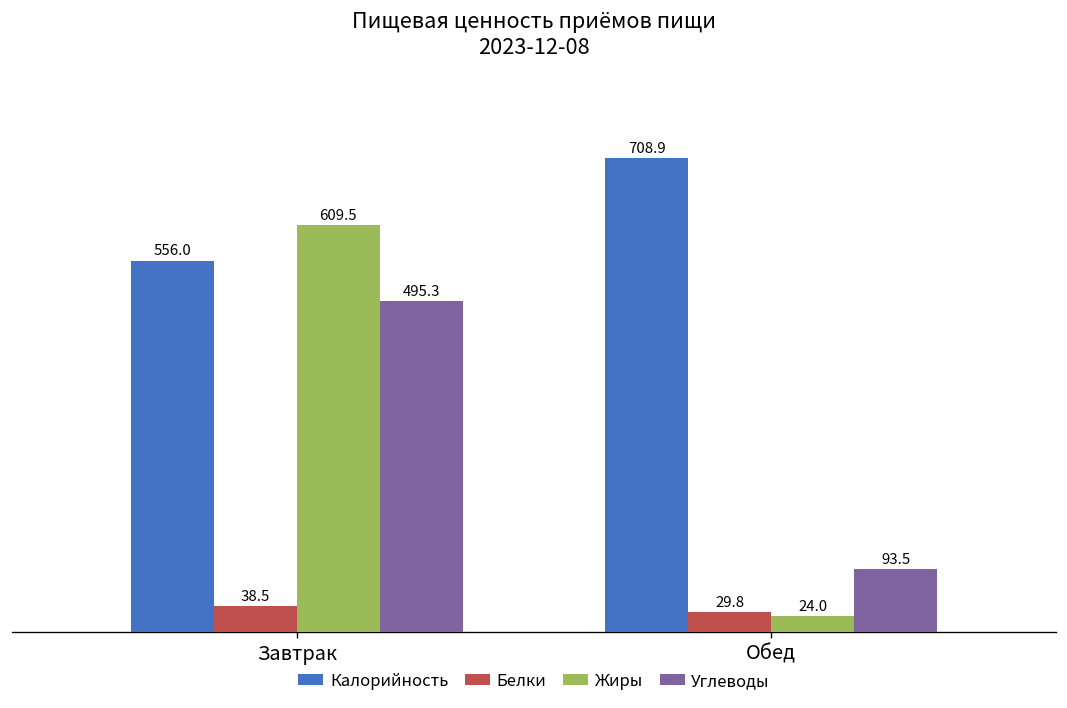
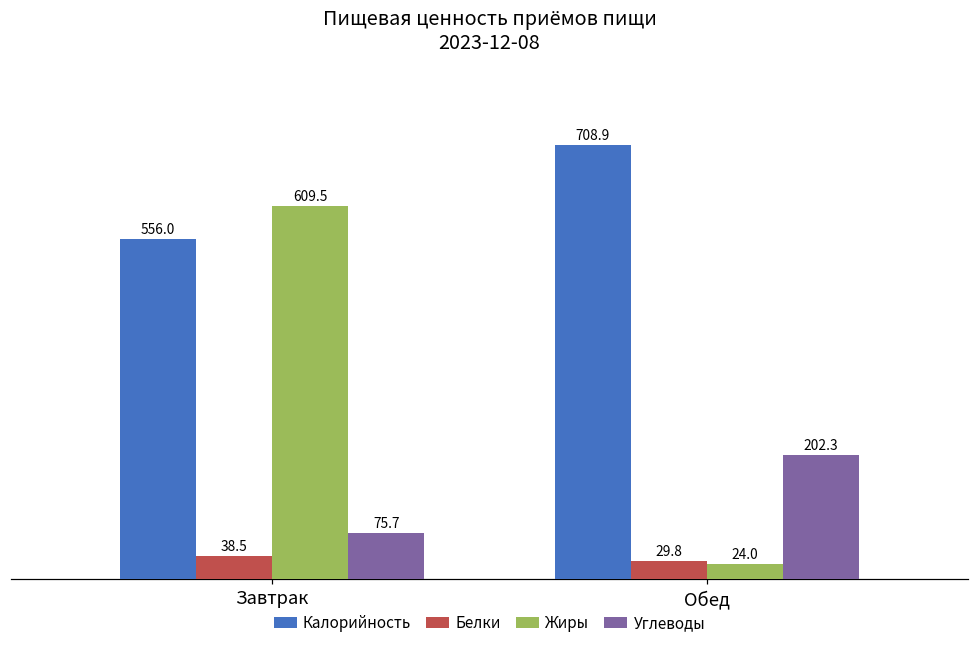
  {
    "Калорийность": {
      "Завтрак": 556.0,
      "Обед": 708.9
    },
    "Белки": {
      "Завтрак": 38.5,
      "Обед": 29.8
    },
    "Жиры": {
      "Завтрак": 609.5,
      "Обед": 24.0
    },
    "Углеводы": {
-     "Завтрак": 495.3,
-     "Обед": 93.5
+     "Завтрак": 75.7,
+     "Обед": 202.3
    }
  }
